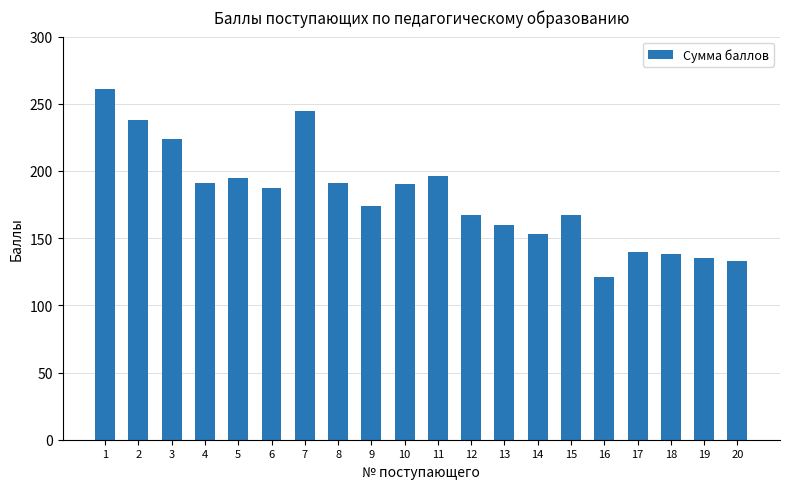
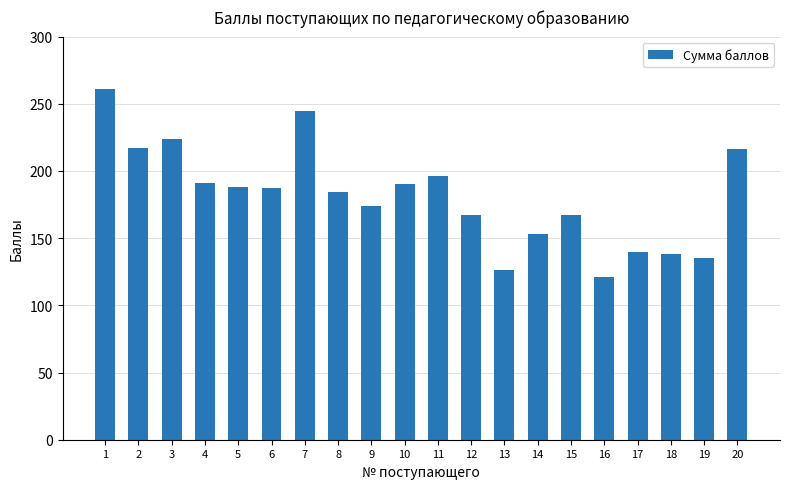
  {
    "1": 261,
-   "2": 238,
+   "2": 217,
    "3": 224,
    "4": 191,
-   "5": 195,
+   "5": 188,
    "6": 187,
    "7": 245,
-   "8": 191,
+   "8": 184,
    "9": 174,
    "10": 190,
    "11": 196,
    "12": 167,
-   "13": 160,
+   "13": 126,
    "14": 153,
    "15": 167,
    "16": 121,
    "17": 140,
    "18": 138,
    "19": 135,
-   "20": 133
+   "20": 216
  }
